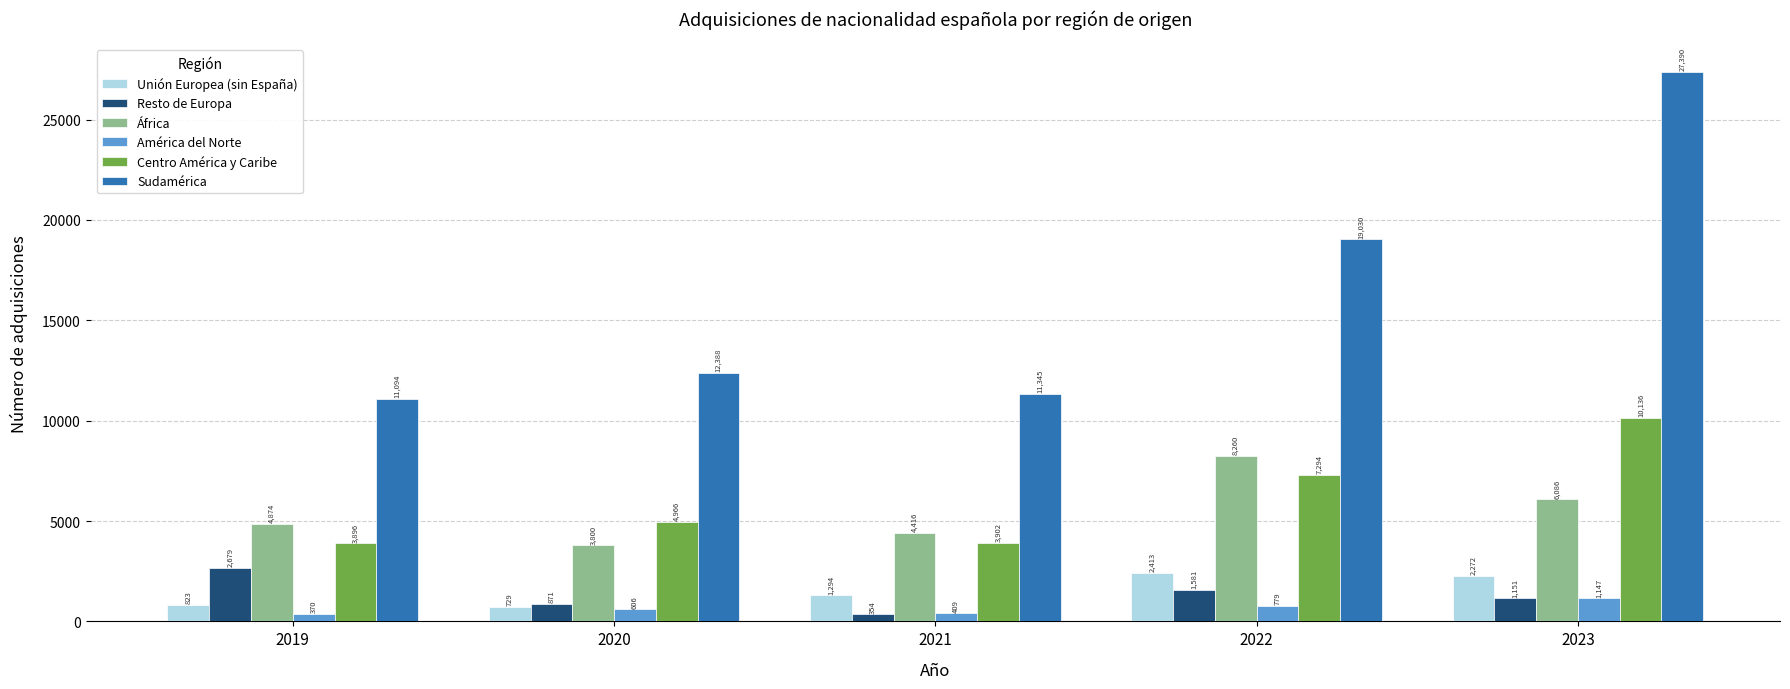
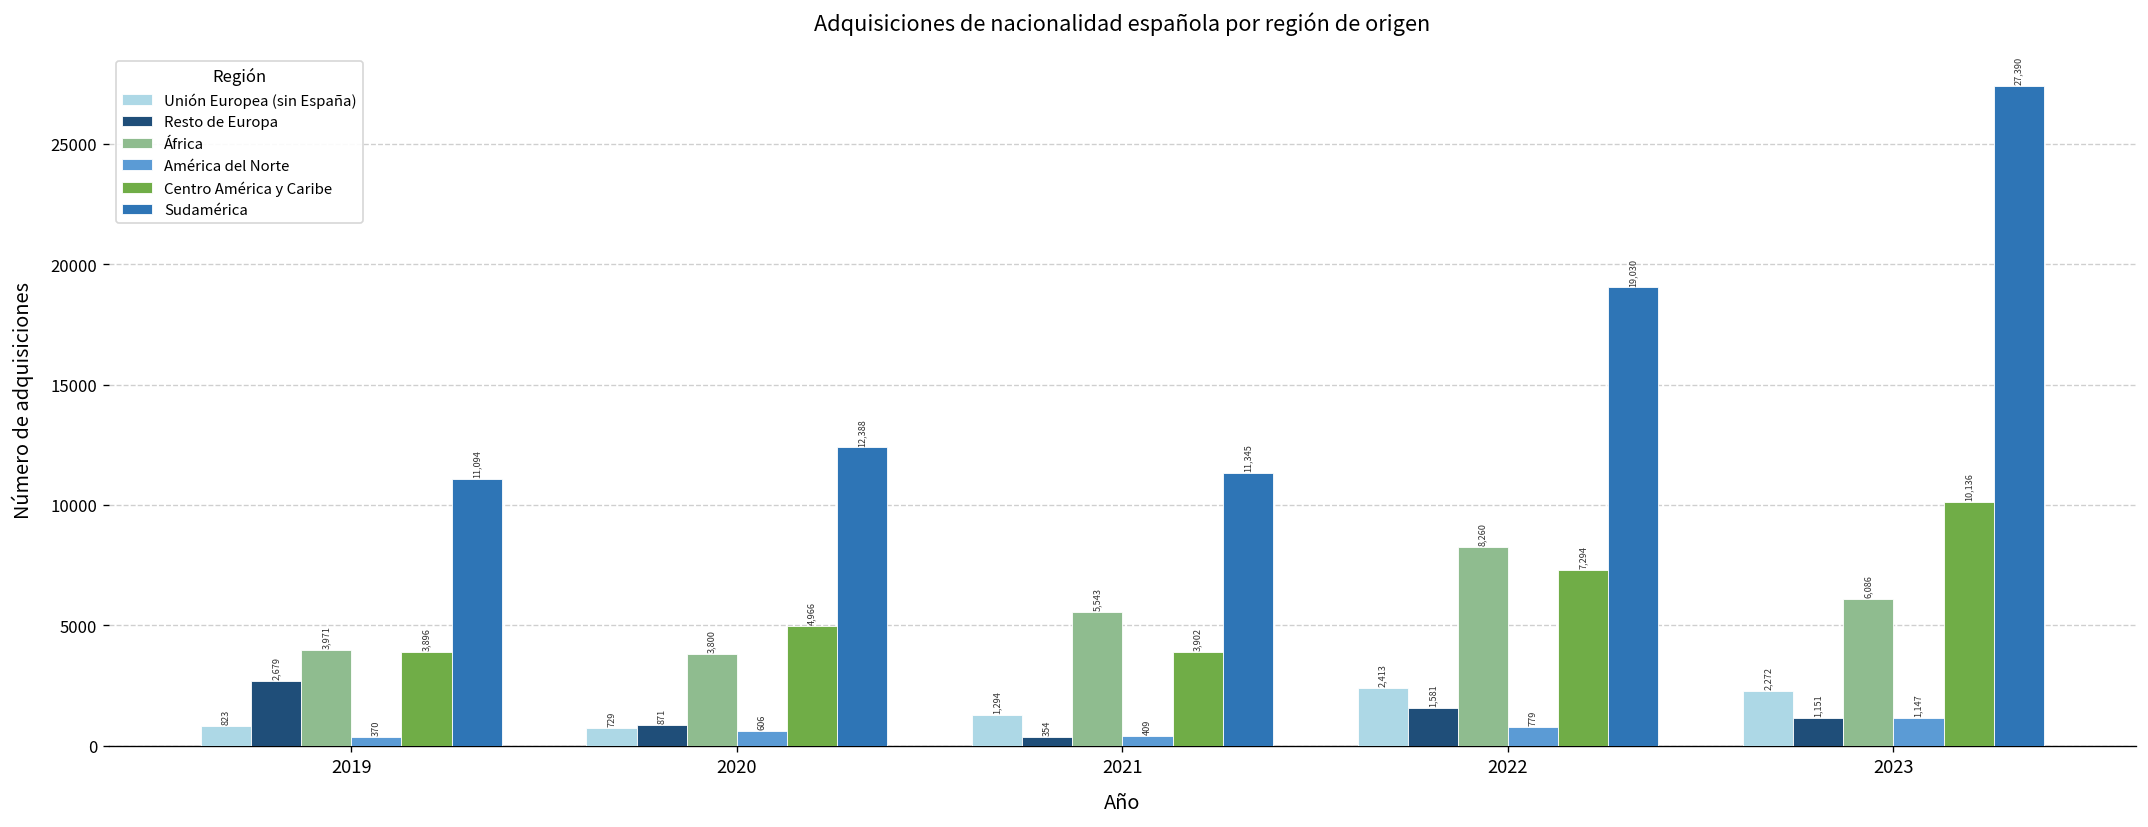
  {
    "Unión Europea (sin España)": {
      "2019": "823",
      "2020": "729",
      "2021": "1,294",
      "2022": "2,413",
      "2023": "2,272"
    },
    "Resto de Europa": {
      "2019": "2,679",
      "2020": "871",
      "2021": "354",
      "2022": "1,581",
      "2023": "1,151"
    },
    "África": {
-     "2019": "4,874",
+     "2019": "3,971",
      "2020": "3,800",
-     "2021": "4,416",
+     "2021": "5,543",
      "2022": "8,260",
      "2023": "6,086"
    },
    "América del Norte": {
      "2019": "370",
      "2020": "606",
      "2021": "409",
      "2022": "779",
      "2023": "1,147"
    },
    "Centro América y Caribe": {
      "2019": "3,896",
      "2020": "4,966",
      "2021": "3,902",
      "2022": "7,294",
      "2023": "10,136"
    },
    "Sudamérica": {
      "2019": "11,094",
      "2020": "12,388",
      "2021": "11,345",
      "2022": "19,030",
      "2023": "27,390"
    }
  }
